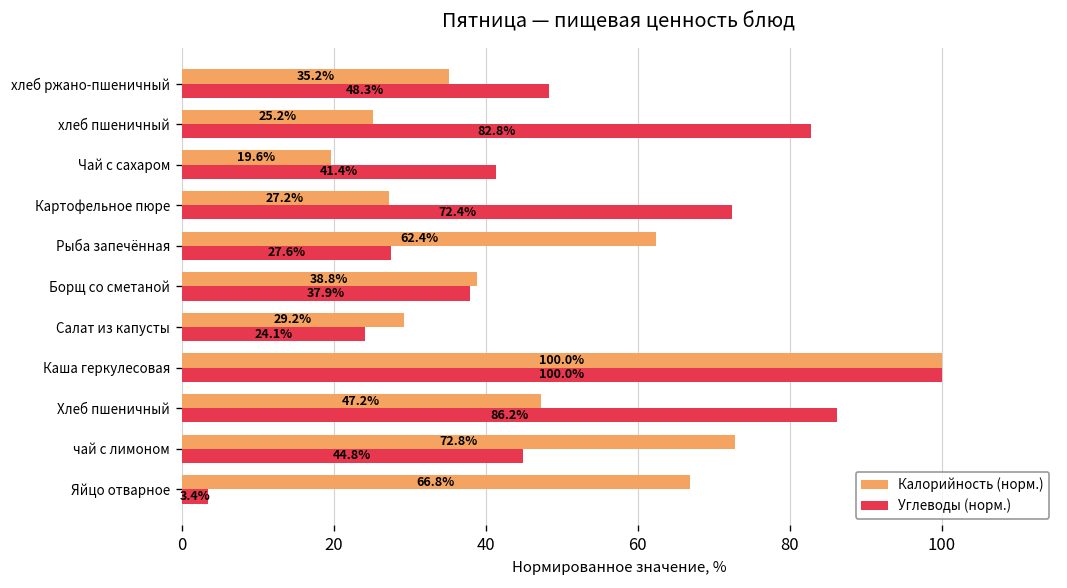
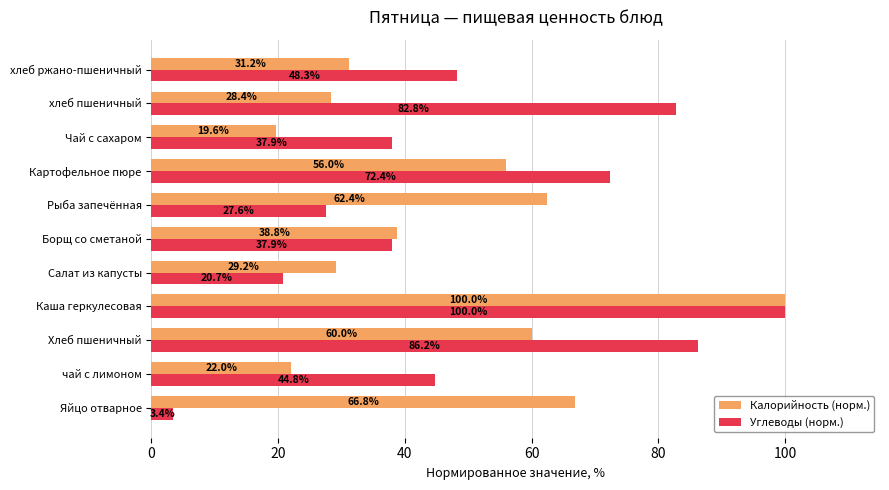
  {
    "Калорийность (норм.)": {
-     "хлеб ржано-пшеничный": "35.2%",
-     "хлеб пшеничный": "25.2%",
+     "хлеб ржано-пшеничный": "31.2%",
+     "хлеб пшеничный": "28.4%",
      "Чай с сахаром": "19.6%",
-     "Картофельное пюре": "27.2%",
+     "Картофельное пюре": "56.0%",
      "Рыба запечённая": "62.4%",
      "Борщ со сметаной": "38.8%",
      "Салат из капусты": "29.2%",
      "Каша геркулесовая": "100.0%",
-     "Хлеб пшеничный": "47.2%",
-     "чай с лимоном": "72.8%",
+     "Хлеб пшеничный": "60.0%",
+     "чай с лимоном": "22.0%",
      "Яйцо отварное": "66.8%"
    },
    "Углеводы (норм.)": {
      "хлеб ржано-пшеничный": "48.3%",
      "хлеб пшеничный": "82.8%",
-     "Чай с сахаром": "41.4%",
+     "Чай с сахаром": "37.9%",
      "Картофельное пюре": "72.4%",
      "Рыба запечённая": "27.6%",
      "Борщ со сметаной": "37.9%",
-     "Салат из капусты": "24.1%",
+     "Салат из капусты": "20.7%",
      "Каша геркулесовая": "100.0%",
      "Хлеб пшеничный": "86.2%",
      "чай с лимоном": "44.8%",
      "Яйцо отварное": "3.4%"
    }
  }
